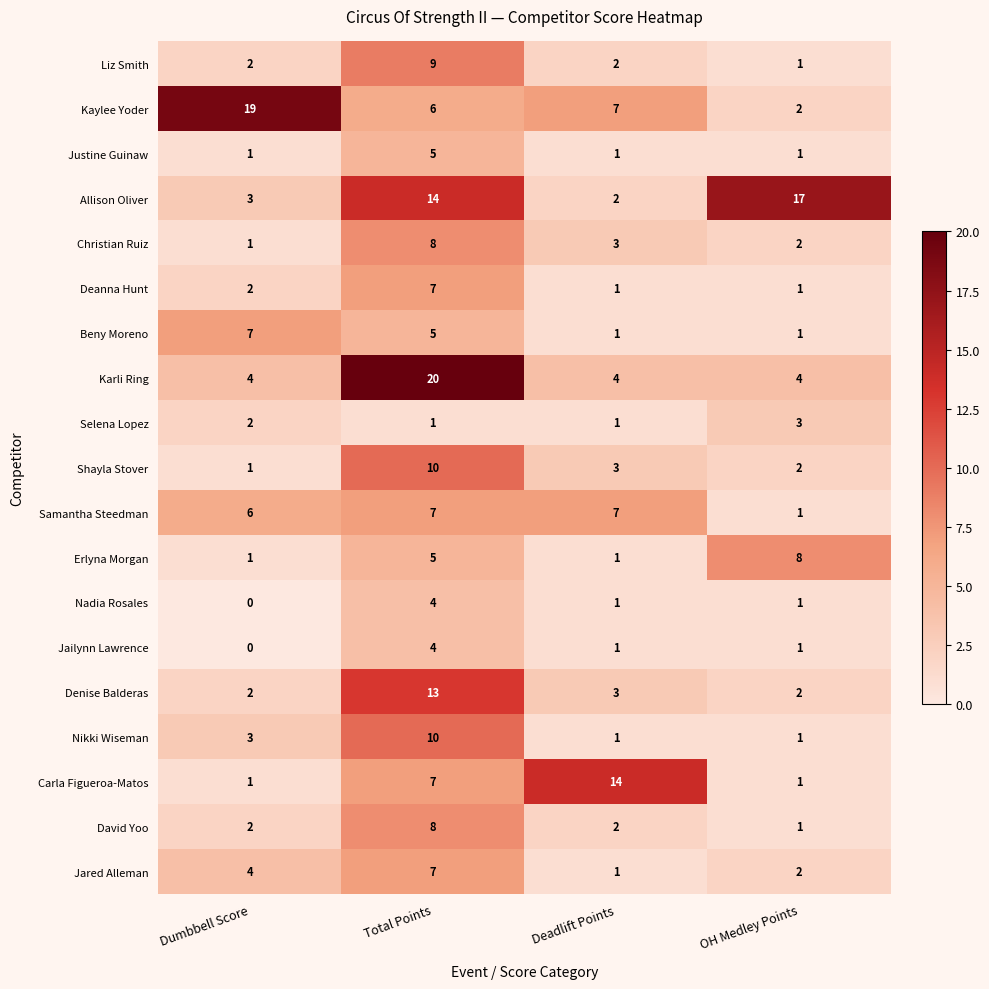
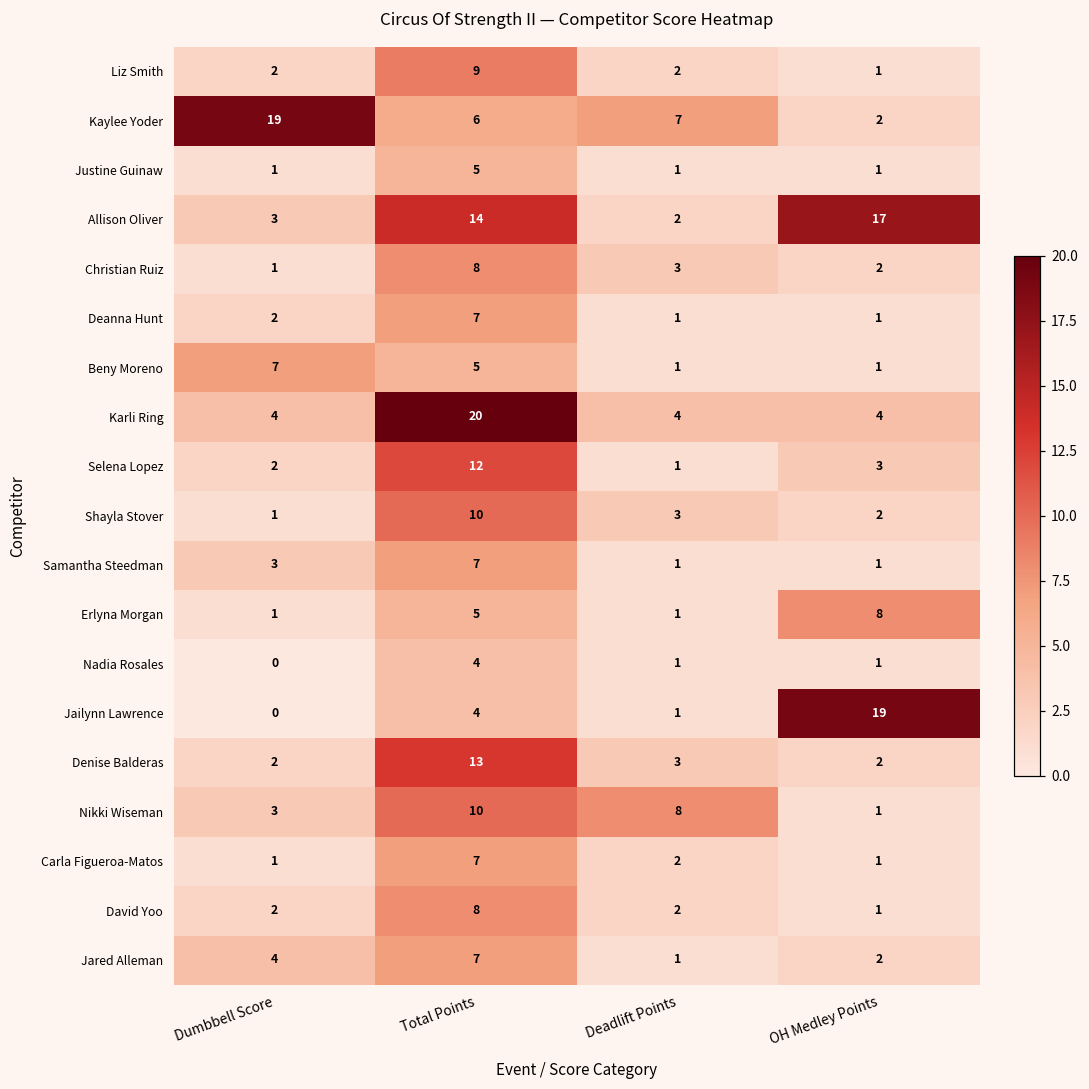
  {
    "Liz Smith": {
      "Dumbbell Score": 2,
      "Total Points": 9,
      "Deadlift Points": 2,
      "OH Medley Points": 1
    },
    "Kaylee Yoder": {
      "Dumbbell Score": 19,
      "Total Points": 6,
      "Deadlift Points": 7,
      "OH Medley Points": 2
    },
    "Justine Guinaw": {
      "Dumbbell Score": 1,
      "Total Points": 5,
      "Deadlift Points": 1,
      "OH Medley Points": 1
    },
    "Allison Oliver": {
      "Dumbbell Score": 3,
      "Total Points": 14,
      "Deadlift Points": 2,
      "OH Medley Points": 17
    },
    "Christian Ruiz": {
      "Dumbbell Score": 1,
      "Total Points": 8,
      "Deadlift Points": 3,
      "OH Medley Points": 2
    },
    "Deanna Hunt": {
      "Dumbbell Score": 2,
      "Total Points": 7,
      "Deadlift Points": 1,
      "OH Medley Points": 1
    },
    "Beny Moreno": {
      "Dumbbell Score": 7,
      "Total Points": 5,
      "Deadlift Points": 1,
      "OH Medley Points": 1
    },
    "Karli Ring": {
      "Dumbbell Score": 4,
      "Total Points": 20,
      "Deadlift Points": 4,
      "OH Medley Points": 4
    },
    "Selena Lopez": {
      "Dumbbell Score": 2,
-     "Total Points": 1,
+     "Total Points": 12,
      "Deadlift Points": 1,
      "OH Medley Points": 3
    },
    "Shayla Stover": {
      "Dumbbell Score": 1,
      "Total Points": 10,
      "Deadlift Points": 3,
      "OH Medley Points": 2
    },
    "Samantha Steedman": {
-     "Dumbbell Score": 6,
+     "Dumbbell Score": 3,
      "Total Points": 7,
-     "Deadlift Points": 7,
+     "Deadlift Points": 1,
      "OH Medley Points": 1
    },
    "Erlyna Morgan": {
      "Dumbbell Score": 1,
      "Total Points": 5,
      "Deadlift Points": 1,
      "OH Medley Points": 8
    },
    "Nadia Rosales": {
      "Dumbbell Score": 0,
      "Total Points": 4,
      "Deadlift Points": 1,
      "OH Medley Points": 1
    },
    "Jailynn Lawrence": {
      "Dumbbell Score": 0,
      "Total Points": 4,
      "Deadlift Points": 1,
-     "OH Medley Points": 1
+     "OH Medley Points": 19
    },
    "Denise Balderas": {
      "Dumbbell Score": 2,
      "Total Points": 13,
      "Deadlift Points": 3,
      "OH Medley Points": 2
    },
    "Nikki Wiseman": {
      "Dumbbell Score": 3,
      "Total Points": 10,
-     "Deadlift Points": 1,
+     "Deadlift Points": 8,
      "OH Medley Points": 1
    },
    "Carla Figueroa-Matos": {
      "Dumbbell Score": 1,
      "Total Points": 7,
-     "Deadlift Points": 14,
+     "Deadlift Points": 2,
      "OH Medley Points": 1
    },
    "David Yoo": {
      "Dumbbell Score": 2,
      "Total Points": 8,
      "Deadlift Points": 2,
      "OH Medley Points": 1
    },
    "Jared Alleman": {
      "Dumbbell Score": 4,
      "Total Points": 7,
      "Deadlift Points": 1,
      "OH Medley Points": 2
    }
  }
